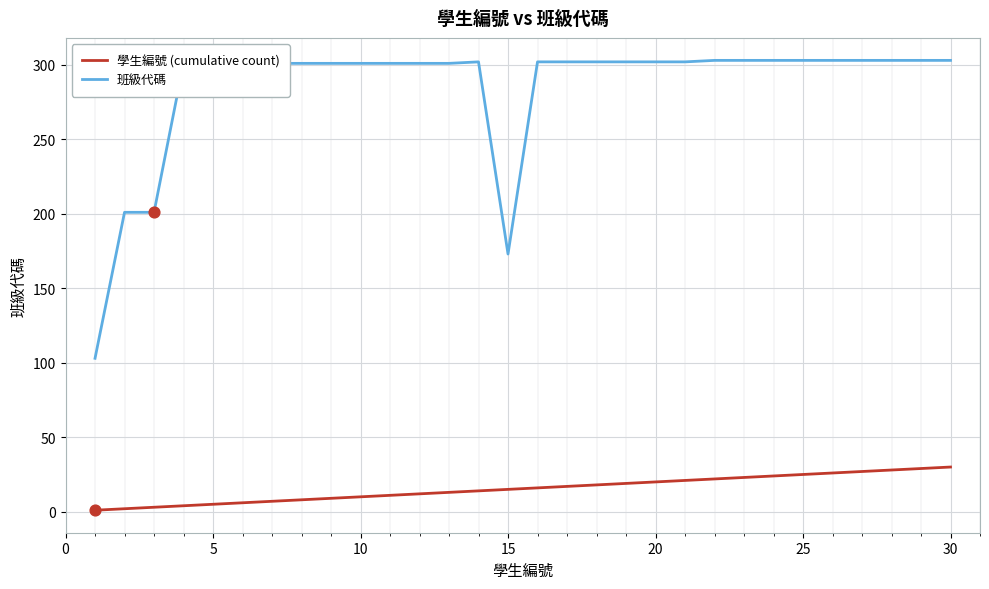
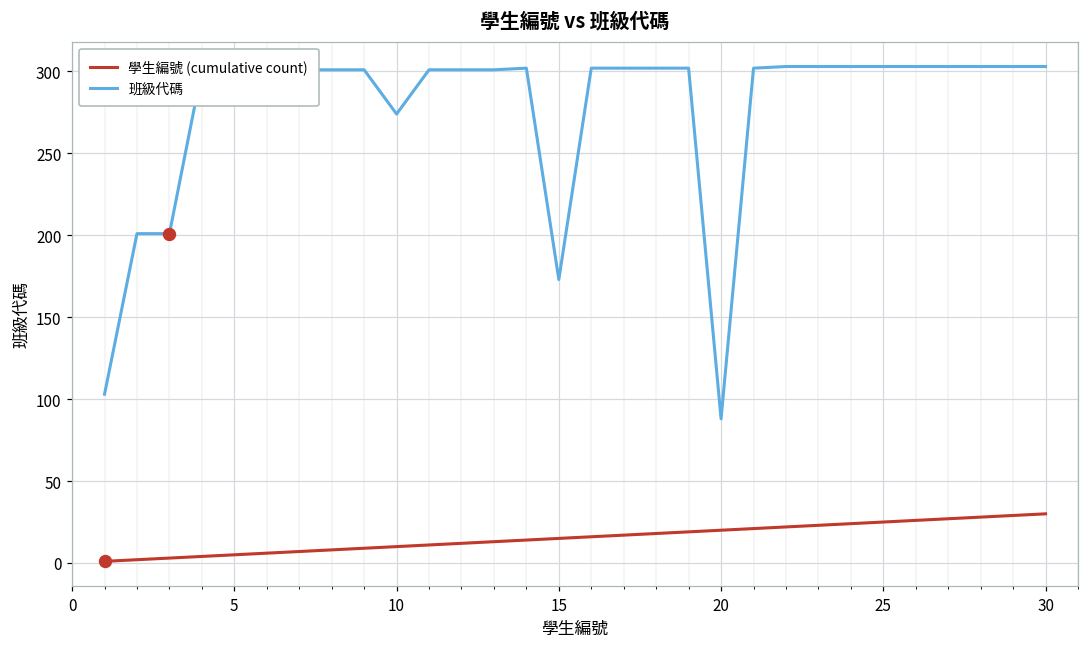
  {
    "班級代碼": {
-     "10": 301,
+     "10": 274,
      "15": 173,
-     "20": 302,
+     "20": 88,
      "25": 303,
      "30": 303
    }
  }
